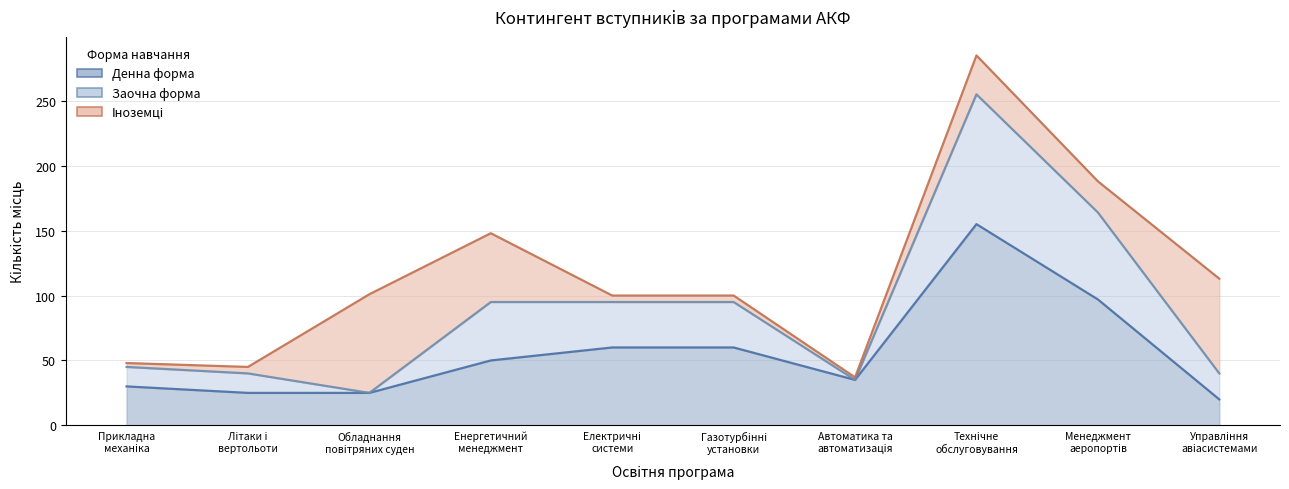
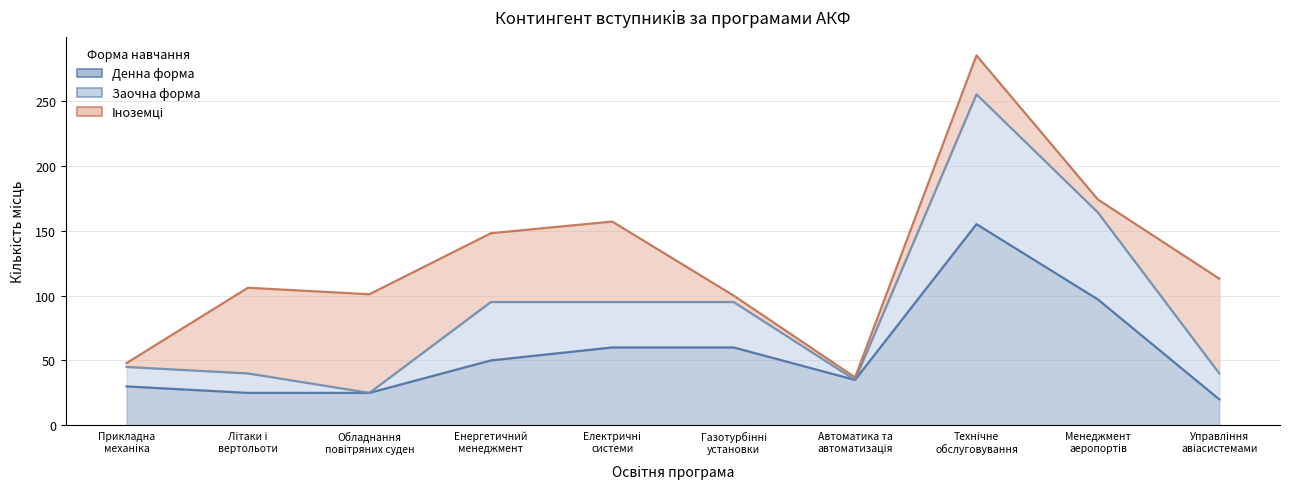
  {
    "Іноземці": {
      "Прикладна механіка": 3,
-     "Літаки і вертольоти": 5,
+     "Літаки і вертольоти": 66,
      "Обладнання повітряних суден": 76,
      "Енергетичний менеджмент": 53,
-     "Електричні системи": 5,
+     "Електричні системи": 62,
      "Газотурбінні установки": 5,
      "Автоматика та автоматизація": 2,
      "Технічне обслуговування": 30,
-     "Менеджмент аеропортів": 24,
+     "Менеджмент аеропортів": 10,
      "Управління авіасистемами": 73
    }
  }
